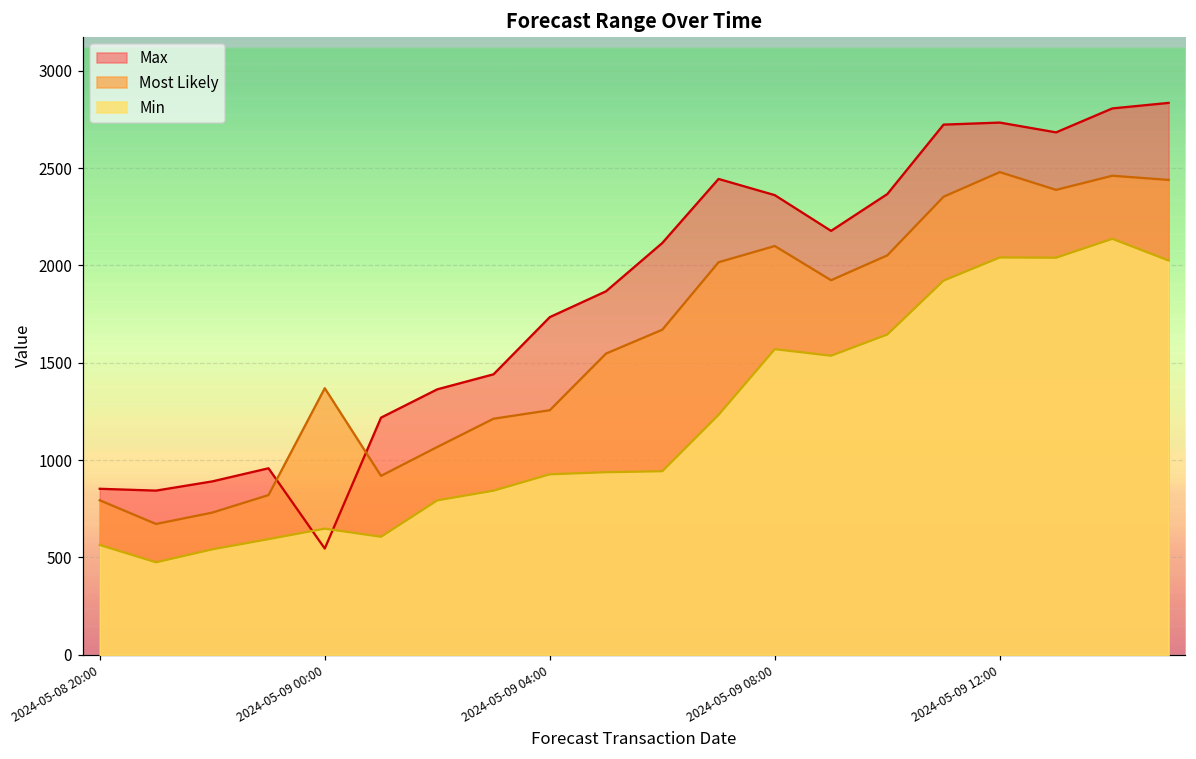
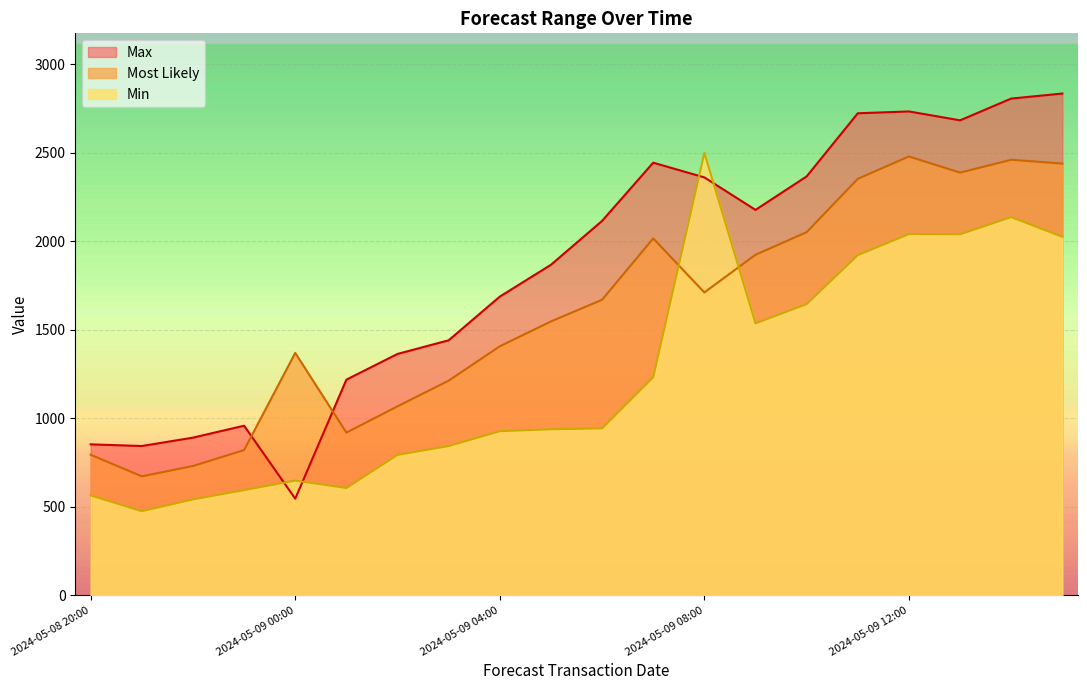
  {
    "Max": {
      "2024-05-08 20:00": 850,
      "2024-05-09 00:00": 550,
-     "2024-05-09 04:00": 1730,
+     "2024-05-09 04:00": 1690,
      "2024-05-09 08:00": 2360,
      "2024-05-09 12:00": 2730
    },
    "Most Likely": {
      "2024-05-08 20:00": 790,
      "2024-05-09 00:00": 1370,
-     "2024-05-09 04:00": 1260,
-     "2024-05-09 08:00": 2100,
+     "2024-05-09 04:00": 1410,
+     "2024-05-09 08:00": 1710,
      "2024-05-09 12:00": 2480
    },
    "Min": {
      "2024-05-08 20:00": 560,
      "2024-05-09 00:00": 650,
      "2024-05-09 04:00": 930,
-     "2024-05-09 08:00": 1570,
+     "2024-05-09 08:00": 2500,
      "2024-05-09 12:00": 2040
    }
  }
